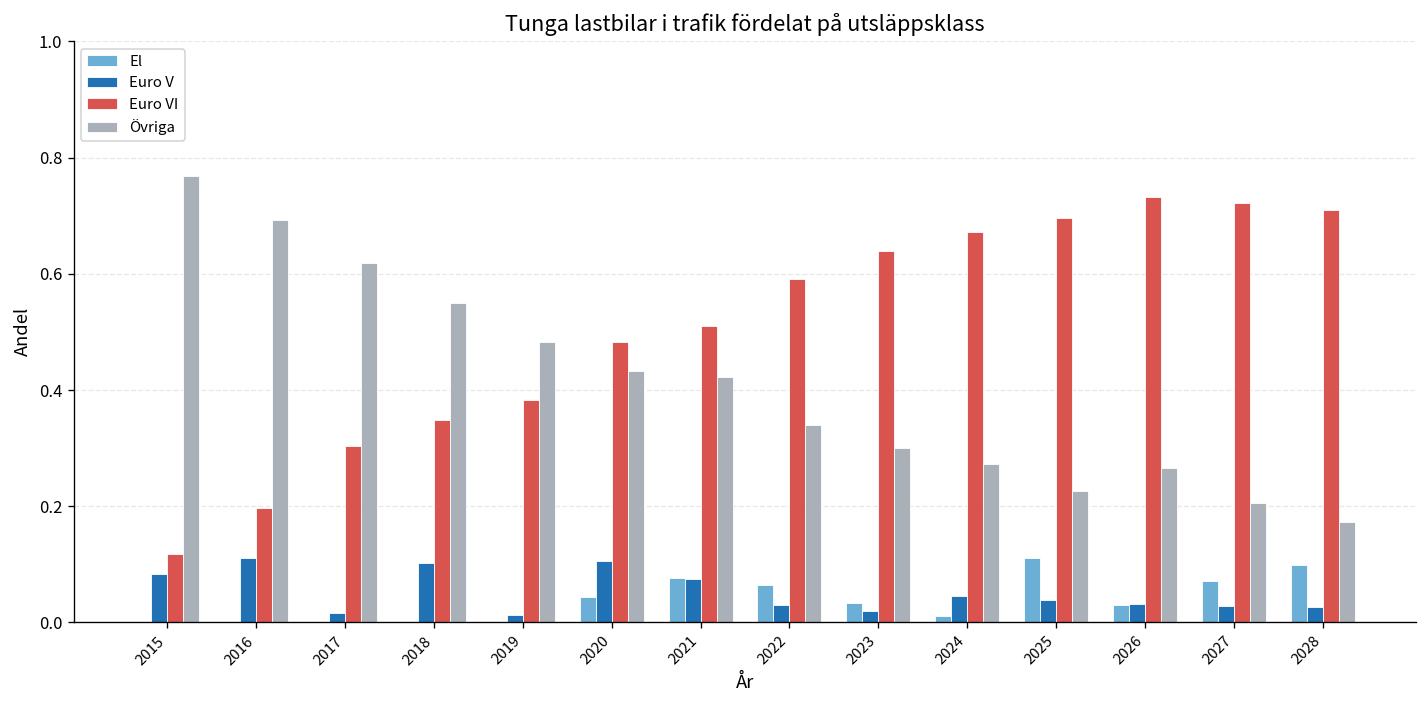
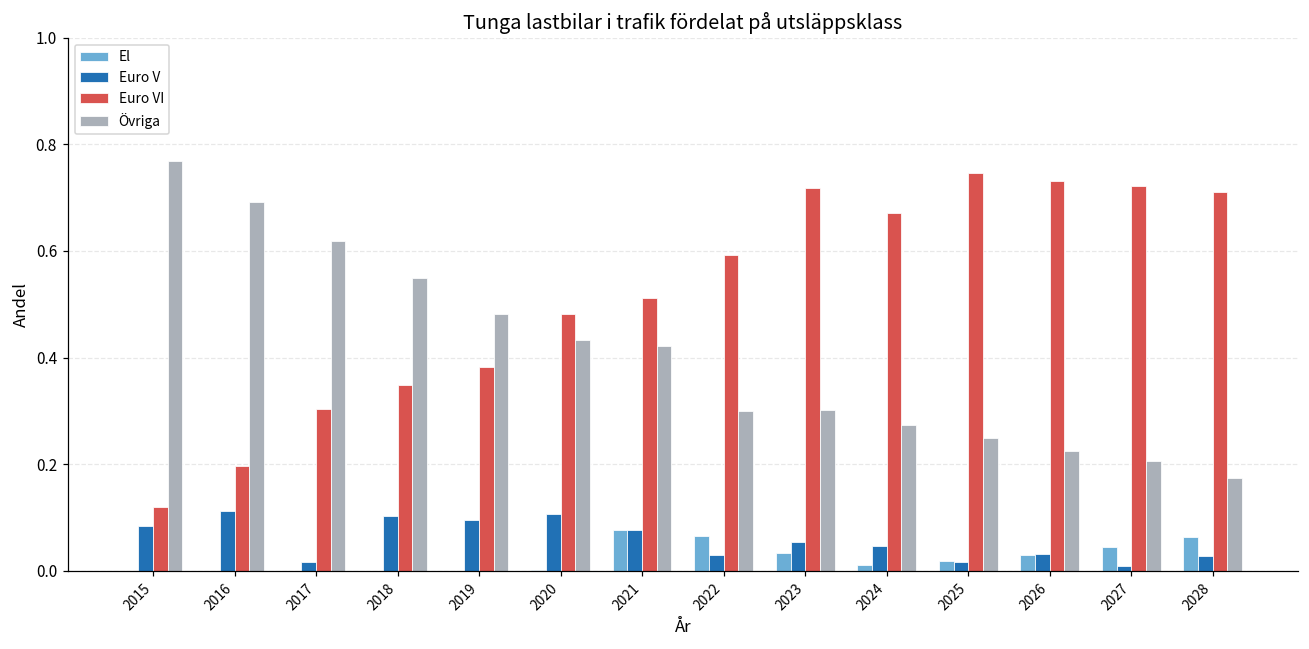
  {
    "El": {
-     "2020": 0.04,
+     "2020": 0.00,
      "2021": 0.08,
      "2022": 0.06,
      "2023": 0.03,
      "2024": 0.01,
-     "2025": 0.11,
+     "2025": 0.02,
      "2026": 0.03,
-     "2027": 0.07,
-     "2028": 0.10
+     "2027": 0.04,
+     "2028": 0.06
    },
    "Euro V": {
      "2015": 0.08,
      "2016": 0.11,
      "2017": 0.02,
      "2018": 0.10,
-     "2019": 0.01,
+     "2019": 0.09,
      "2020": 0.11,
      "2021": 0.08,
      "2022": 0.03,
-     "2023": 0.02,
+     "2023": 0.05,
      "2024": 0.05,
-     "2025": 0.04,
+     "2025": 0.02,
      "2026": 0.03,
-     "2027": 0.03,
+     "2027": 0.01,
      "2028": 0.03
    },
    "Euro VI": {
      "2015": 0.12,
      "2016": 0.20,
      "2017": 0.30,
      "2018": 0.35,
      "2019": 0.38,
      "2020": 0.48,
      "2021": 0.51,
      "2022": 0.59,
-     "2023": 0.64,
+     "2023": 0.72,
      "2024": 0.67,
-     "2025": 0.70,
+     "2025": 0.75,
      "2026": 0.73,
      "2027": 0.72,
      "2028": 0.71
    },
    "Övriga": {
      "2015": 0.77,
      "2016": 0.69,
      "2017": 0.62,
      "2018": 0.55,
      "2019": 0.48,
      "2020": 0.43,
      "2021": 0.42,
-     "2022": 0.34,
+     "2022": 0.30,
      "2023": 0.30,
      "2024": 0.27,
-     "2025": 0.23,
-     "2026": 0.26,
+     "2025": 0.25,
+     "2026": 0.23,
      "2027": 0.21,
      "2028": 0.17
    }
  }
